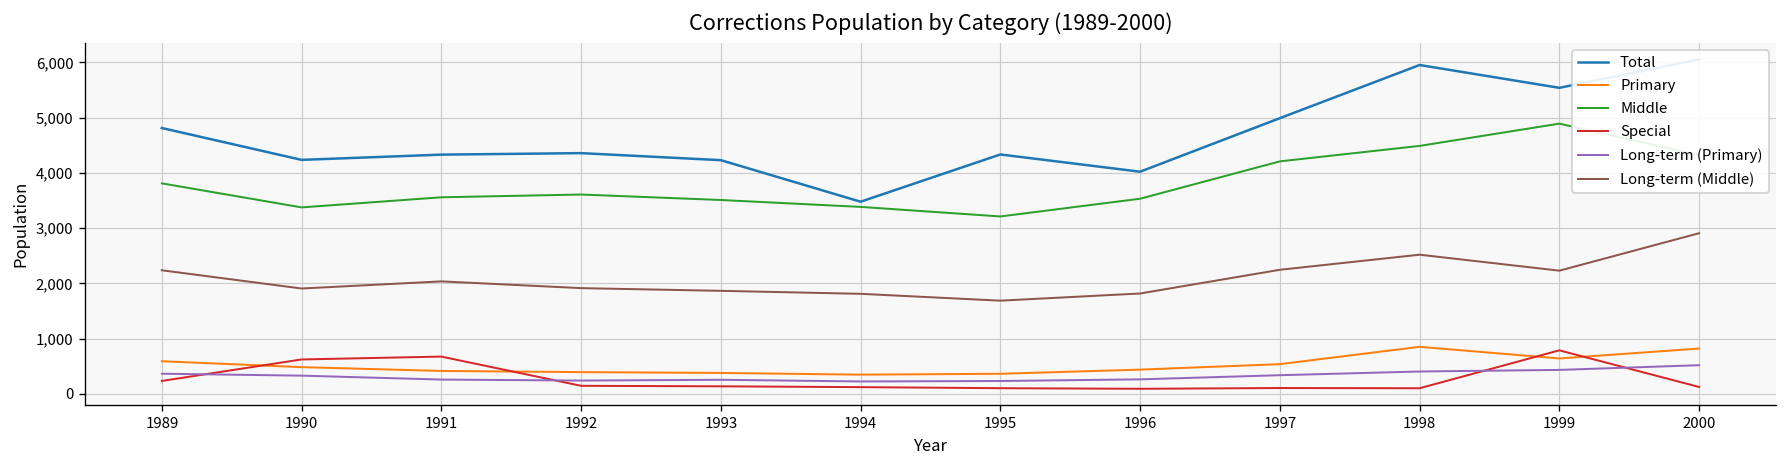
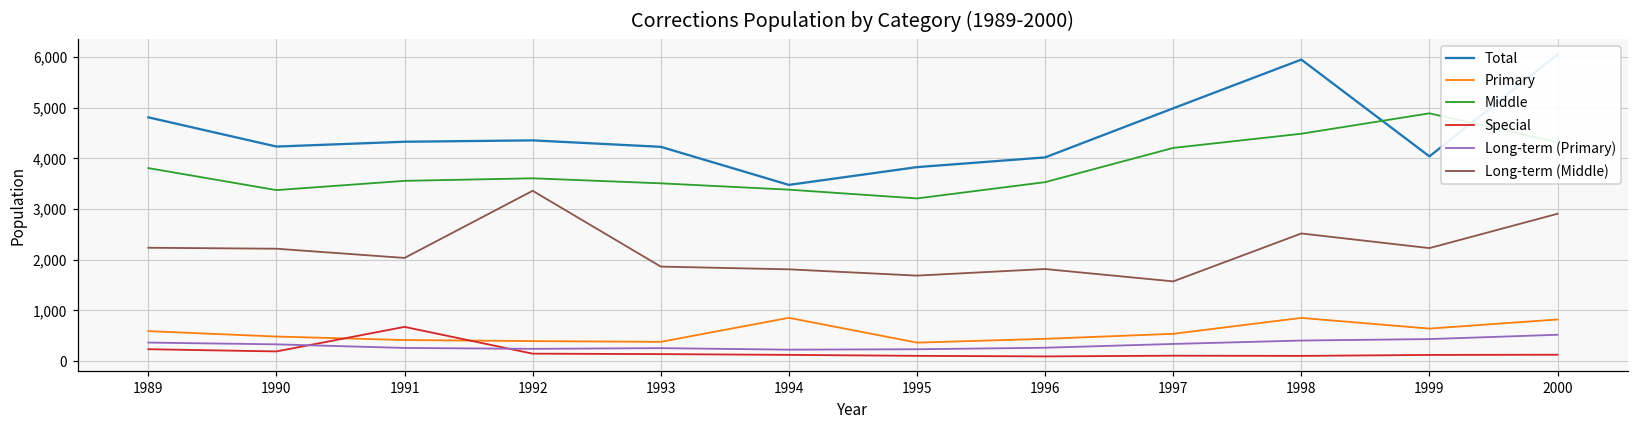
  {
    "Total": {
      "1989": "4,800",
      "1990": "4,200",
      "1991": "4,300",
      "1992": "4,400",
      "1993": "4,200",
      "1994": "3,500",
-     "1995": "4,300",
+     "1995": "3,800",
      "1996": "4,000",
      "1997": "5,000",
      "1998": "6,000",
-     "1999": "5,500"
+     "1999": "4,000"
    },
    "Primary": {
      "1989": "600",
      "1990": "500",
      "1991": "400",
      "1992": "400",
      "1993": "400",
-     "1994": "300",
+     "1994": "900",
      "1995": "400",
      "1996": "400",
      "1997": "500",
      "1998": "900",
      "1999": "600",
      "2000": "800"
    },
    "Middle": {
      "1989": "3,800",
      "1990": "3,400",
      "1991": "3,600",
      "1992": "3,600",
      "1993": "3,500",
      "1994": "3,400",
      "1995": "3,200",
      "1996": "3,500",
      "1997": "4,200",
      "1998": "4,500",
      "1999": "4,900"
    },
    "Special": {
      "1989": "200",
-     "1990": "600",
+     "1990": "200",
      "1991": "700",
      "1992": "100",
      "1993": "100",
      "1994": "100",
      "1995": "100",
      "1996": "100",
      "1997": "100",
      "1998": "100",
-     "1999": "800",
+     "1999": "100",
      "2000": "100"
    },
    "Long-term (Primary)": {
      "1989": "400",
      "1990": "300",
      "1991": "300",
      "1992": "200",
      "1993": "300",
      "1994": "200",
      "1995": "200",
      "1996": "300",
      "1997": "300",
      "1998": "400",
      "1999": "400",
      "2000": "500"
    },
    "Long-term (Middle)": {
      "1989": "2,200",
-     "1990": "1,900",
+     "1990": "2,200",
      "1991": "2,000",
-     "1992": "1,900",
+     "1992": "3,400",
      "1993": "1,900",
      "1994": "1,800",
      "1995": "1,700",
      "1996": "1,800",
-     "1997": "2,200",
+     "1997": "1,600",
      "1998": "2,500",
      "1999": "2,200",
      "2000": "2,900"
    }
  }
